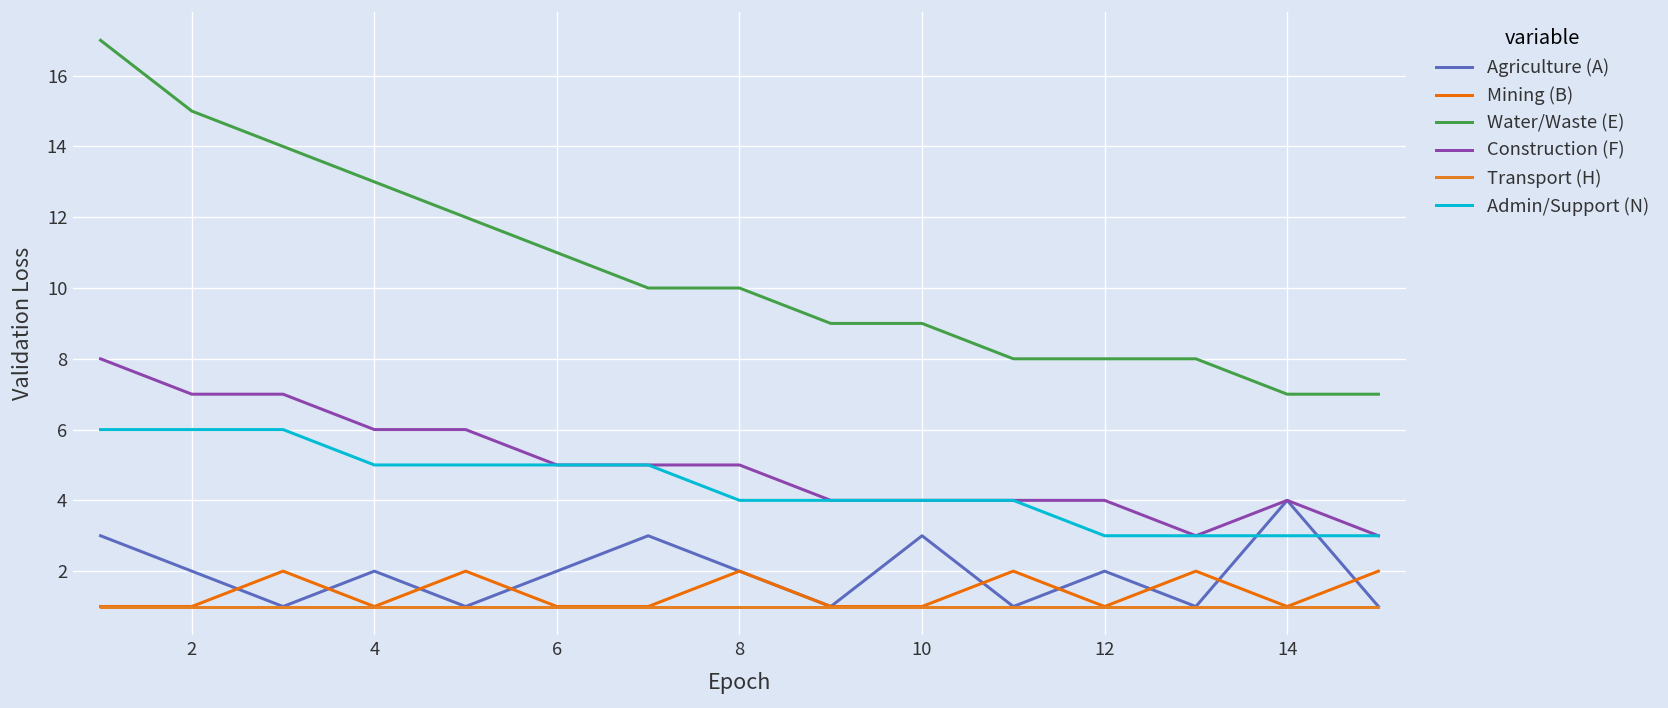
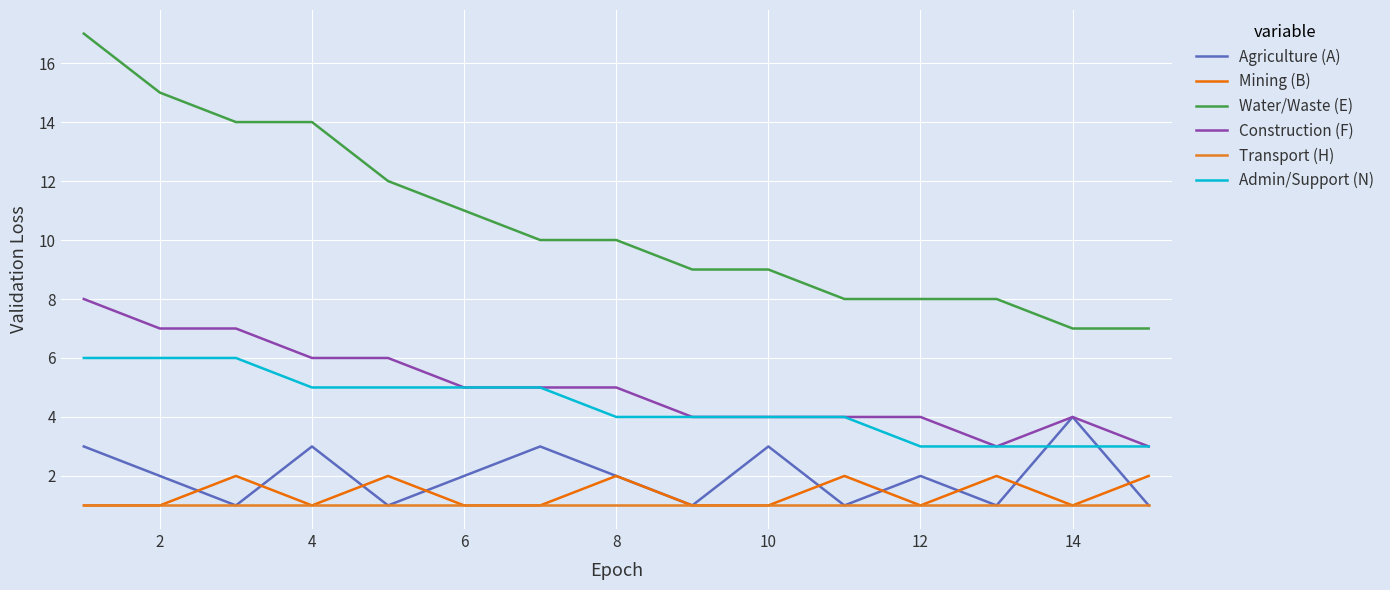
  {
    "Agriculture (A)": {
      "2": 2,
-     "4": 2,
+     "4": 3,
      "6": 2,
      "10": 3,
      "12": 2
    },
    "Water/Waste (E)": {
      "2": 15,
-     "4": 13,
+     "4": 14,
      "6": 11,
      "8": 10,
      "10": 9,
      "12": 8,
      "14": 7
    },
    "Construction (F)": {
      "2": 7,
      "4": 6,
      "8": 5,
      "12": 4
    },
    "Admin/Support (N)": {
      "2": 6,
      "4": 5,
      "8": 4,
      "12": 3,
      "14": 3
    }
  }
